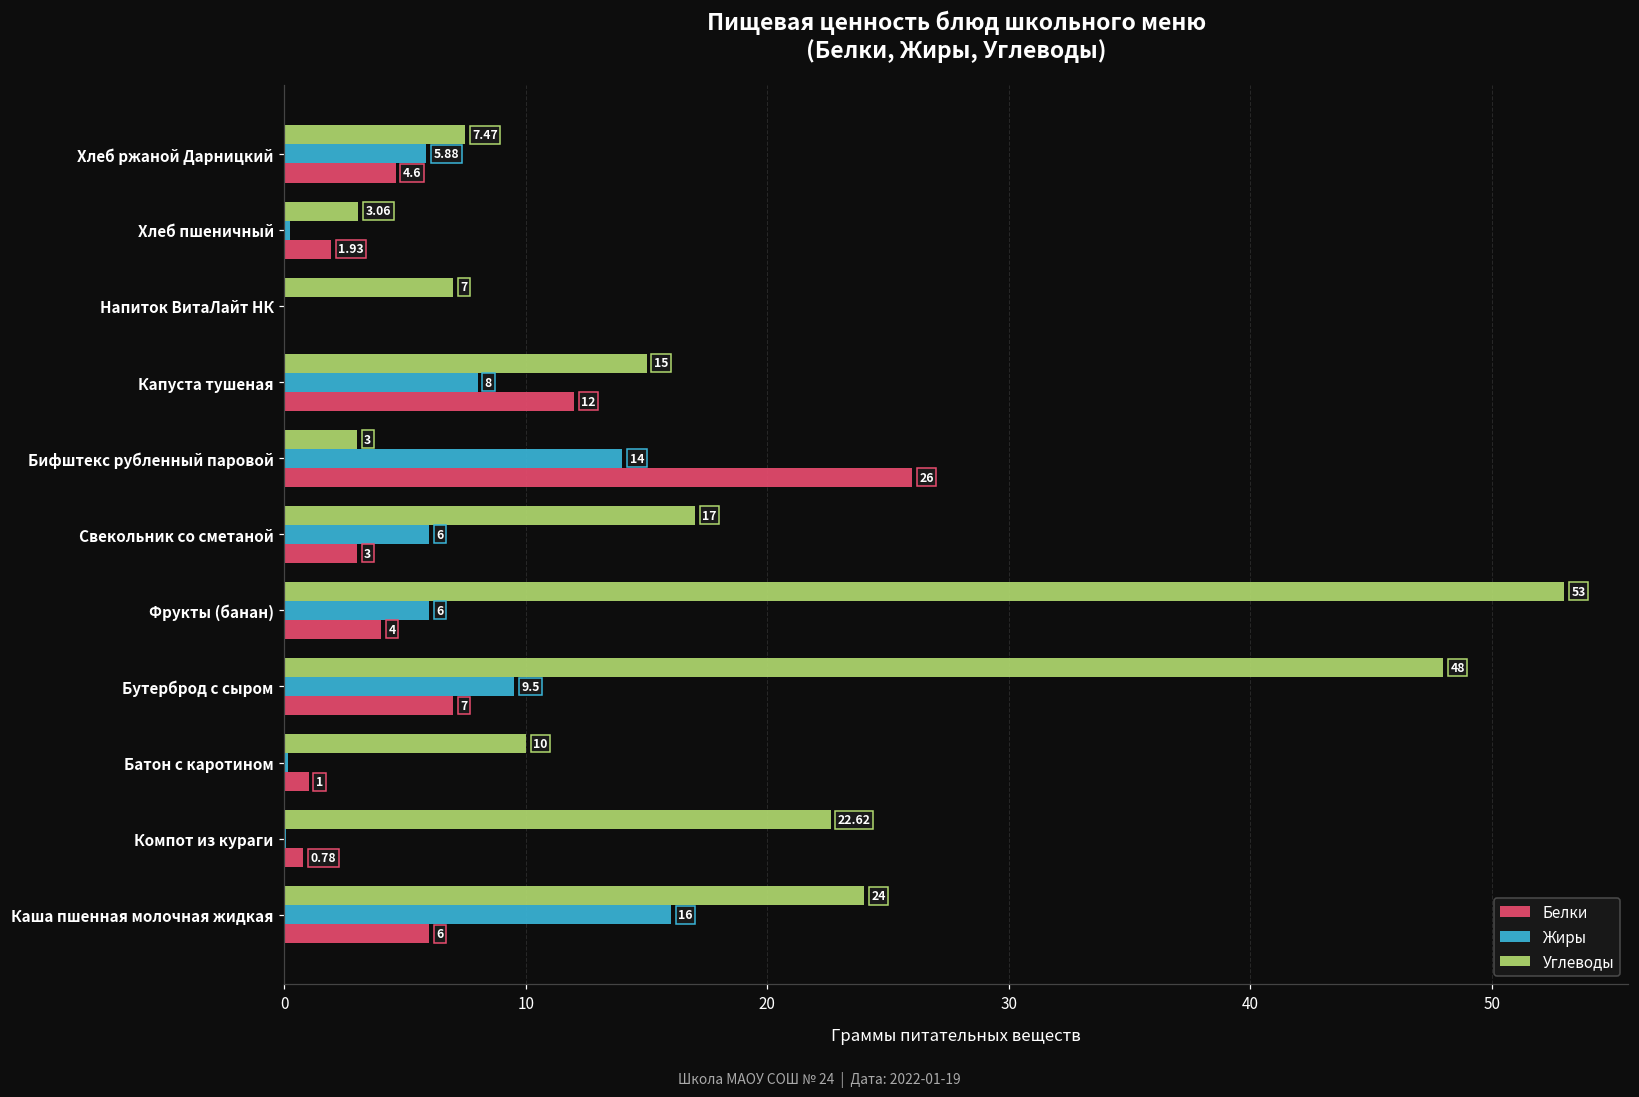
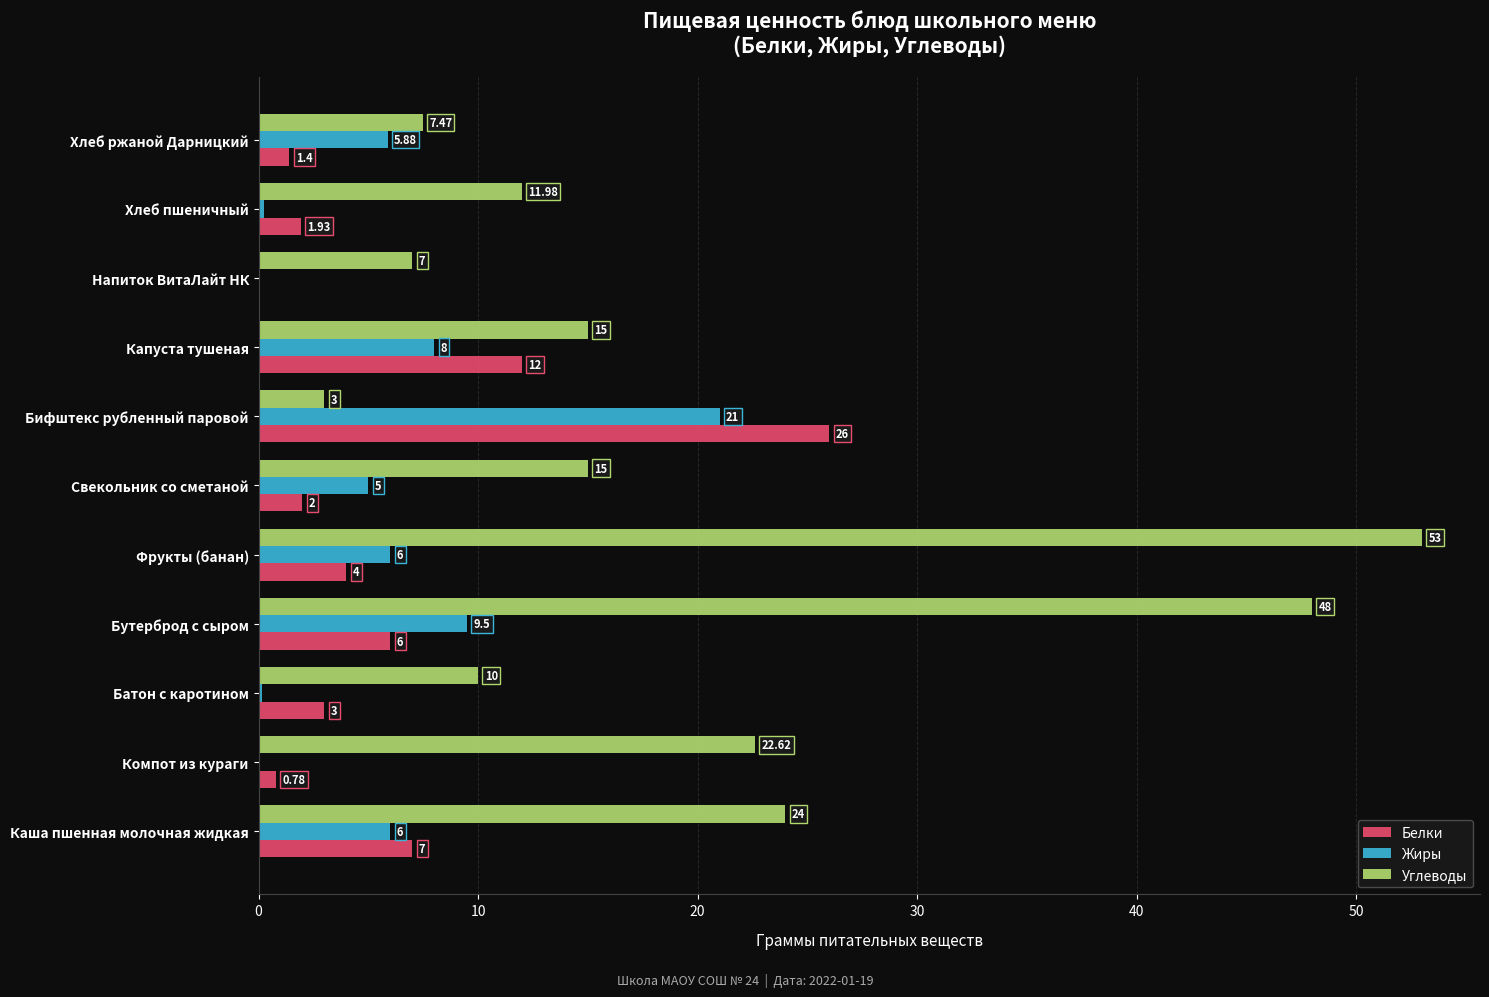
  {
    "Белки": {
-     "Хлеб ржаной Дарницкий": 4.6,
-     "Свекольник со сметаной": 3,
-     "Бутерброд с сыром": 7,
-     "Батон с каротином": 1,
-     "Каша пшенная молочная жидкая": 6
+     "Хлеб ржаной Дарницкий": 1.4,
+     "Свекольник со сметаной": 2,
+     "Бутерброд с сыром": 6,
+     "Батон с каротином": 3,
+     "Каша пшенная молочная жидкая": 7
    },
    "Жиры": {
-     "Бифштекс рубленный паровой": 14,
-     "Свекольник со сметаной": 6,
-     "Каша пшенная молочная жидкая": 16
+     "Бифштекс рубленный паровой": 21,
+     "Свекольник со сметаной": 5,
+     "Каша пшенная молочная жидкая": 6
    },
    "Углеводы": {
-     "Хлеб пшеничный": 3.06,
-     "Свекольник со сметаной": 17
+     "Хлеб пшеничный": 11.98,
+     "Свекольник со сметаной": 15
    }
  }
